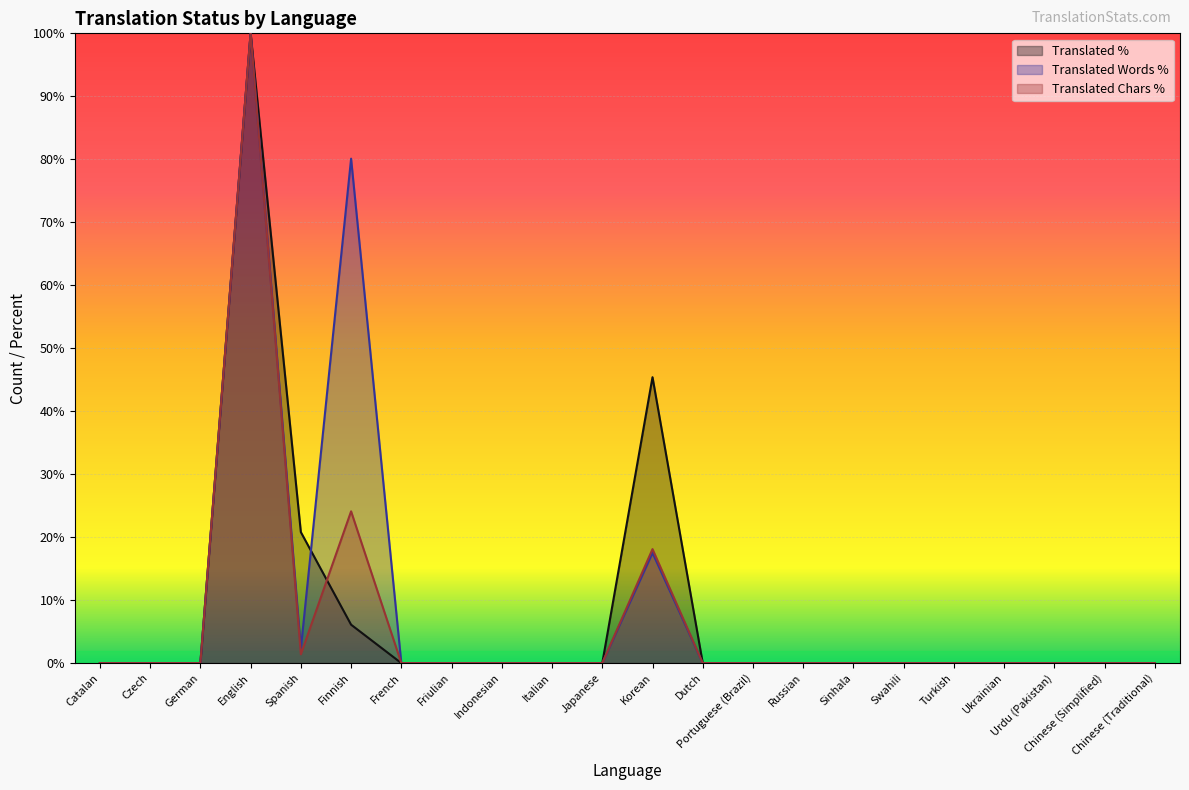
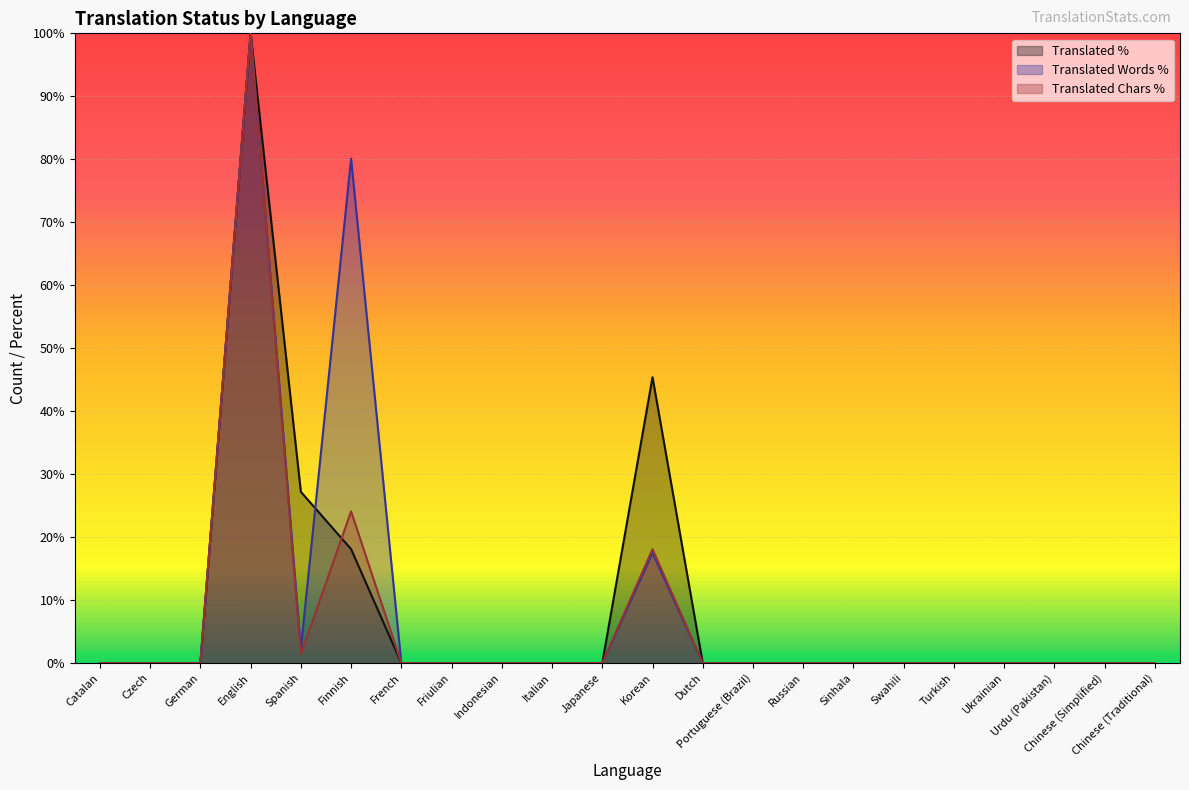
  {
    "Translated %": {
-     "Spanish": "21%",
-     "Finnish": "6%",
+     "Spanish": "27%",
+     "Finnish": "18%",
      "Korean": "45%"
    },
    "Translated Words %": {
      "Spanish": "2%",
      "Finnish": "80%",
      "Korean": "18%"
    },
    "Translated Chars %": {
      "Spanish": "1%",
      "Finnish": "24%",
      "Korean": "18%"
    }
  }
